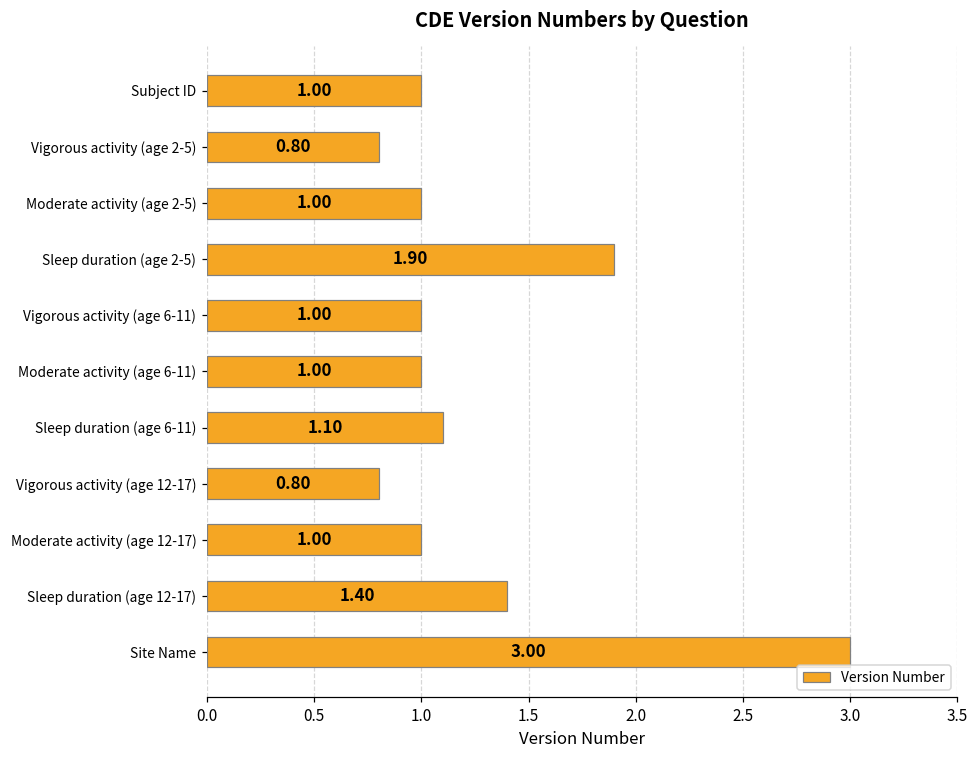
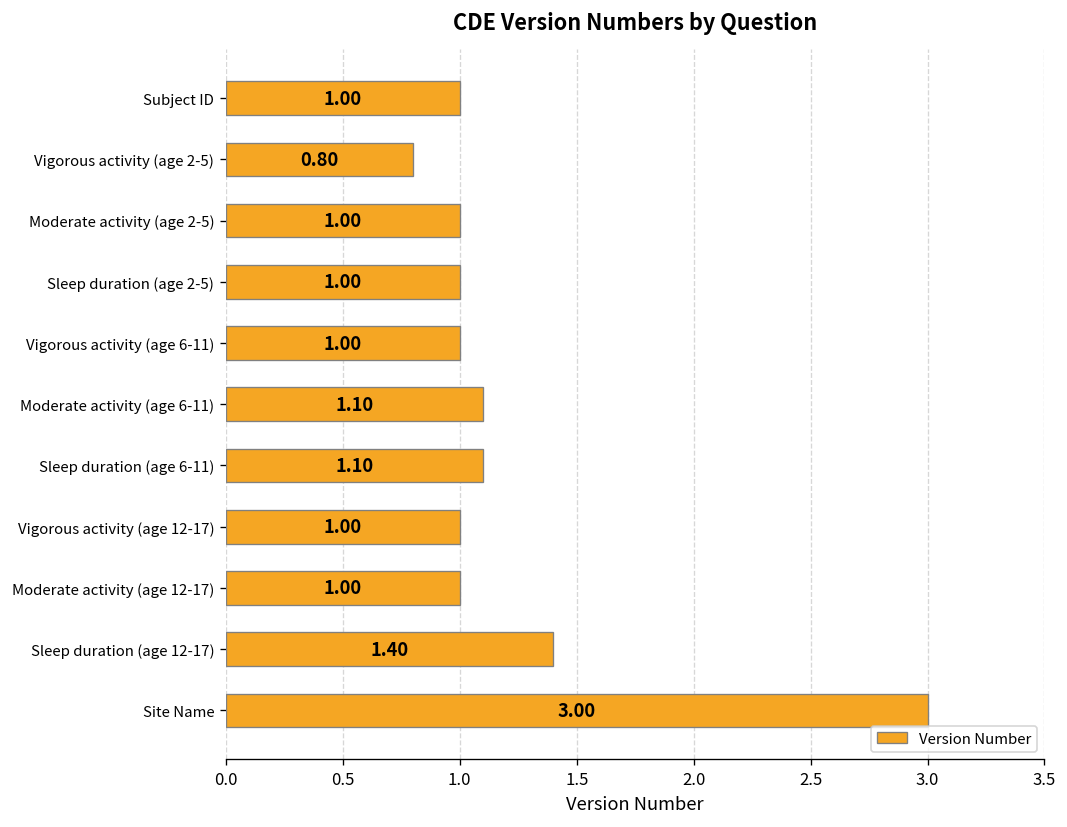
  {
    "Subject ID": 1.00,
    "Vigorous activity (age 2-5)": 0.80,
    "Moderate activity (age 2-5)": 1.00,
-   "Sleep duration (age 2-5)": 1.90,
+   "Sleep duration (age 2-5)": 1.00,
    "Vigorous activity (age 6-11)": 1.00,
-   "Moderate activity (age 6-11)": 1.00,
+   "Moderate activity (age 6-11)": 1.10,
    "Sleep duration (age 6-11)": 1.10,
-   "Vigorous activity (age 12-17)": 0.80,
+   "Vigorous activity (age 12-17)": 1.00,
    "Moderate activity (age 12-17)": 1.00,
    "Sleep duration (age 12-17)": 1.40,
    "Site Name": 3.00
  }
